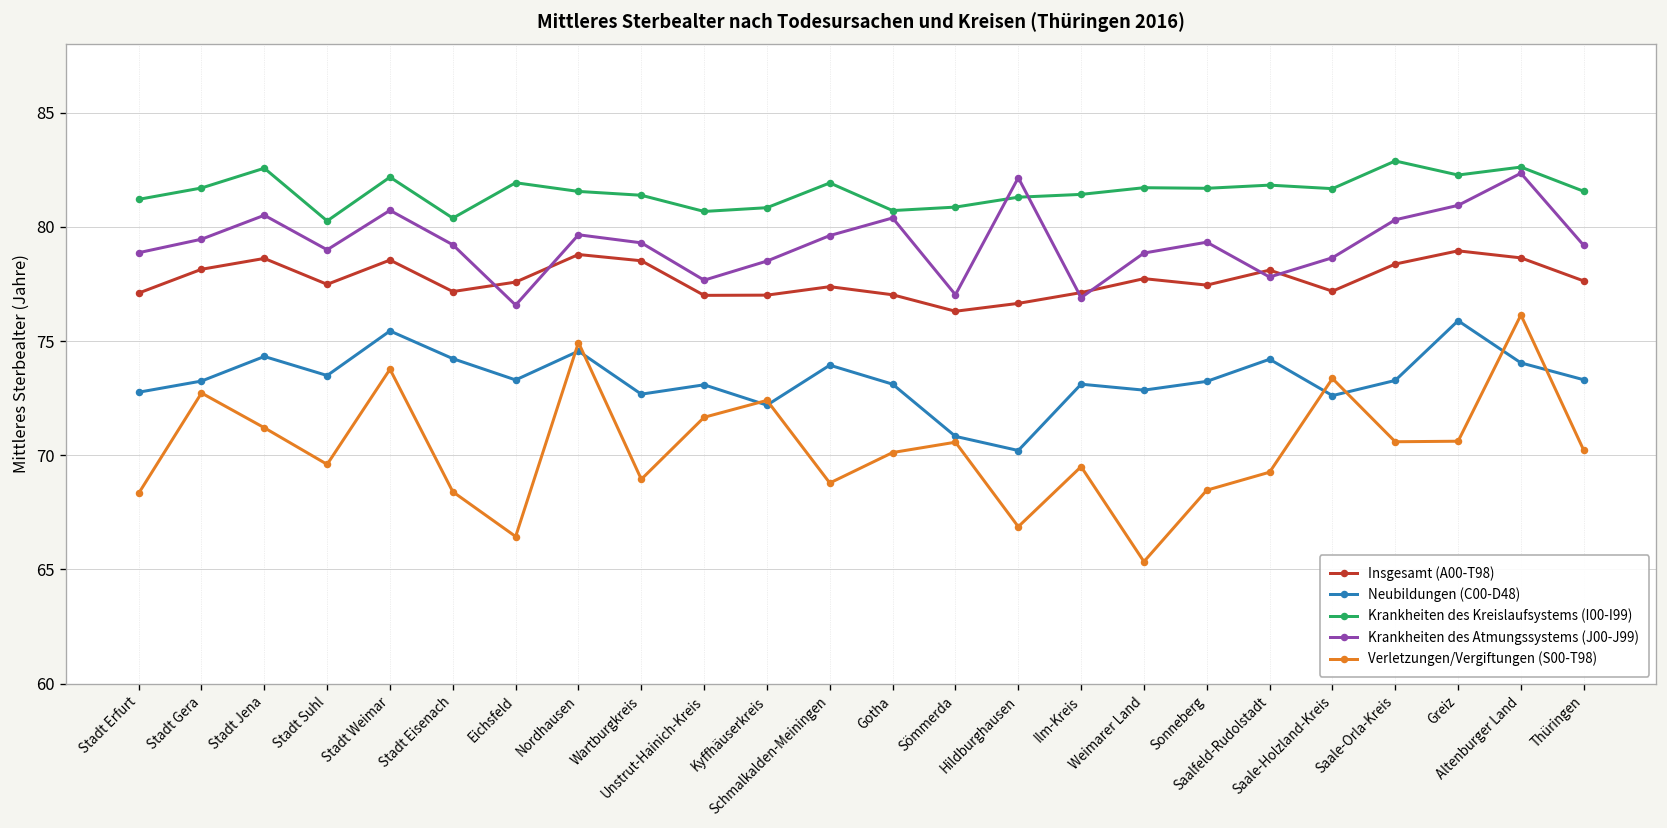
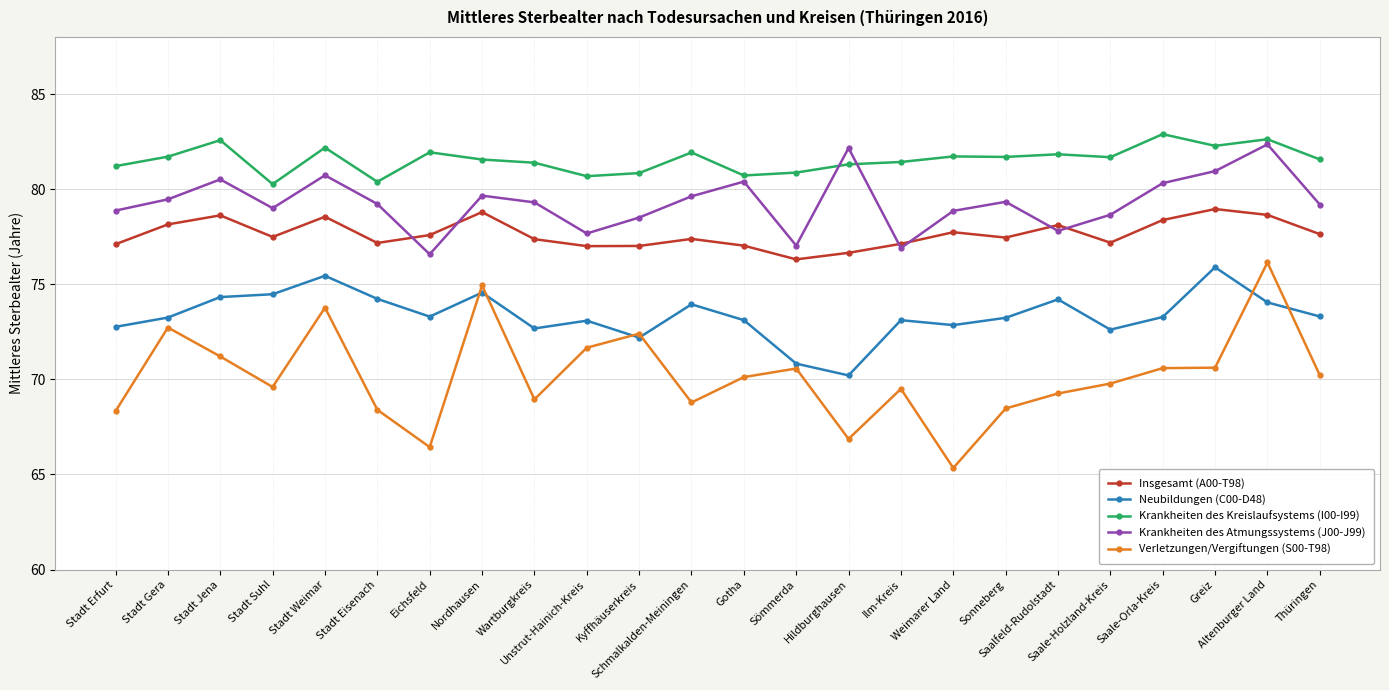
  {
    "Insgesamt (A00-T98)": {
      "Stadt Erfurt": 77.1,
      "Stadt Gera": 78.1,
      "Stadt Jena": 78.6,
      "Stadt Suhl": 77.5,
      "Stadt Weimar": 78.6,
      "Stadt Eisenach": 77.2,
      "Eichsfeld": 77.6,
      "Nordhausen": 78.8,
-     "Wartburgkreis": 78.5,
+     "Wartburgkreis": 77.4,
      "Unstrut-Hainich-Kreis": 77.0,
      "Kyffhäuserkreis": 77.0,
      "Schmalkalden-Meiningen": 77.4,
      "Gotha": 77.0,
      "Sömmerda": 76.3,
      "Hildburghausen": 76.7,
      "Ilm-Kreis": 77.1,
      "Weimarer Land": 77.7,
      "Sonneberg": 77.5,
      "Saalfeld-Rudolstadt": 78.1,
      "Saale-Holzland-Kreis": 77.2,
      "Saale-Orla-Kreis": 78.4,
      "Greiz": 79.0,
      "Altenburger Land": 78.6,
      "Thüringen": 77.6
    },
    "Neubildungen (C00-D48)": {
      "Stadt Erfurt": 72.8,
      "Stadt Gera": 73.3,
      "Stadt Jena": 74.3,
-     "Stadt Suhl": 73.5,
+     "Stadt Suhl": 74.5,
      "Stadt Weimar": 75.4,
      "Stadt Eisenach": 74.2,
      "Eichsfeld": 73.3,
      "Nordhausen": 74.6,
      "Wartburgkreis": 72.7,
      "Unstrut-Hainich-Kreis": 73.1,
      "Kyffhäuserkreis": 72.2,
      "Schmalkalden-Meiningen": 73.9,
      "Gotha": 73.1,
      "Sömmerda": 70.8,
      "Hildburghausen": 70.2,
      "Ilm-Kreis": 73.1,
      "Weimarer Land": 72.9,
      "Sonneberg": 73.2,
      "Saalfeld-Rudolstadt": 74.2,
      "Saale-Holzland-Kreis": 72.6,
      "Saale-Orla-Kreis": 73.3,
      "Greiz": 75.9,
      "Altenburger Land": 74.0,
      "Thüringen": 73.3
    },
    "Krankheiten des Kreislaufsystems (I00-I99)": {
      "Stadt Erfurt": 81.2,
      "Stadt Gera": 81.7,
      "Stadt Jena": 82.6,
      "Stadt Suhl": 80.3,
      "Stadt Weimar": 82.2,
      "Stadt Eisenach": 80.4,
      "Eichsfeld": 81.9,
      "Nordhausen": 81.6,
      "Wartburgkreis": 81.4,
      "Unstrut-Hainich-Kreis": 80.7,
      "Kyffhäuserkreis": 80.8,
      "Schmalkalden-Meiningen": 81.9,
      "Gotha": 80.7,
      "Sömmerda": 80.9,
      "Hildburghausen": 81.3,
      "Ilm-Kreis": 81.4,
      "Weimarer Land": 81.7,
      "Sonneberg": 81.7,
      "Saalfeld-Rudolstadt": 81.8,
      "Saale-Holzland-Kreis": 81.7,
      "Saale-Orla-Kreis": 82.9,
      "Greiz": 82.3,
      "Altenburger Land": 82.6,
      "Thüringen": 81.6
    },
    "Krankheiten des Atmungssystems (J00-J99)": {
      "Stadt Erfurt": 78.9,
      "Stadt Gera": 79.5,
      "Stadt Jena": 80.5,
      "Stadt Suhl": 79.0,
      "Stadt Weimar": 80.7,
      "Stadt Eisenach": 79.2,
      "Eichsfeld": 76.6,
      "Nordhausen": 79.7,
      "Wartburgkreis": 79.3,
      "Unstrut-Hainich-Kreis": 77.7,
      "Kyffhäuserkreis": 78.5,
      "Schmalkalden-Meiningen": 79.6,
      "Gotha": 80.4,
      "Sömmerda": 77.0,
      "Hildburghausen": 82.2,
      "Ilm-Kreis": 76.9,
      "Weimarer Land": 78.9,
      "Sonneberg": 79.3,
      "Saalfeld-Rudolstadt": 77.8,
      "Saale-Holzland-Kreis": 78.7,
      "Saale-Orla-Kreis": 80.3,
      "Greiz": 80.9,
      "Altenburger Land": 82.4,
      "Thüringen": 79.2
    },
    "Verletzungen/Vergiftungen (S00-T98)": {
      "Stadt Erfurt": 68.3,
      "Stadt Gera": 72.7,
      "Stadt Jena": 71.2,
      "Stadt Suhl": 69.6,
      "Stadt Weimar": 73.8,
      "Stadt Eisenach": 68.4,
      "Eichsfeld": 66.4,
      "Nordhausen": 74.9,
      "Wartburgkreis": 68.9,
      "Unstrut-Hainich-Kreis": 71.7,
      "Kyffhäuserkreis": 72.4,
      "Schmalkalden-Meiningen": 68.8,
      "Gotha": 70.1,
      "Sömmerda": 70.6,
      "Hildburghausen": 66.9,
      "Ilm-Kreis": 69.5,
      "Weimarer Land": 65.3,
      "Sonneberg": 68.5,
      "Saalfeld-Rudolstadt": 69.3,
-     "Saale-Holzland-Kreis": 73.4,
+     "Saale-Holzland-Kreis": 69.8,
      "Saale-Orla-Kreis": 70.6,
      "Greiz": 70.6,
      "Altenburger Land": 76.1,
      "Thüringen": 70.2
    }
  }
